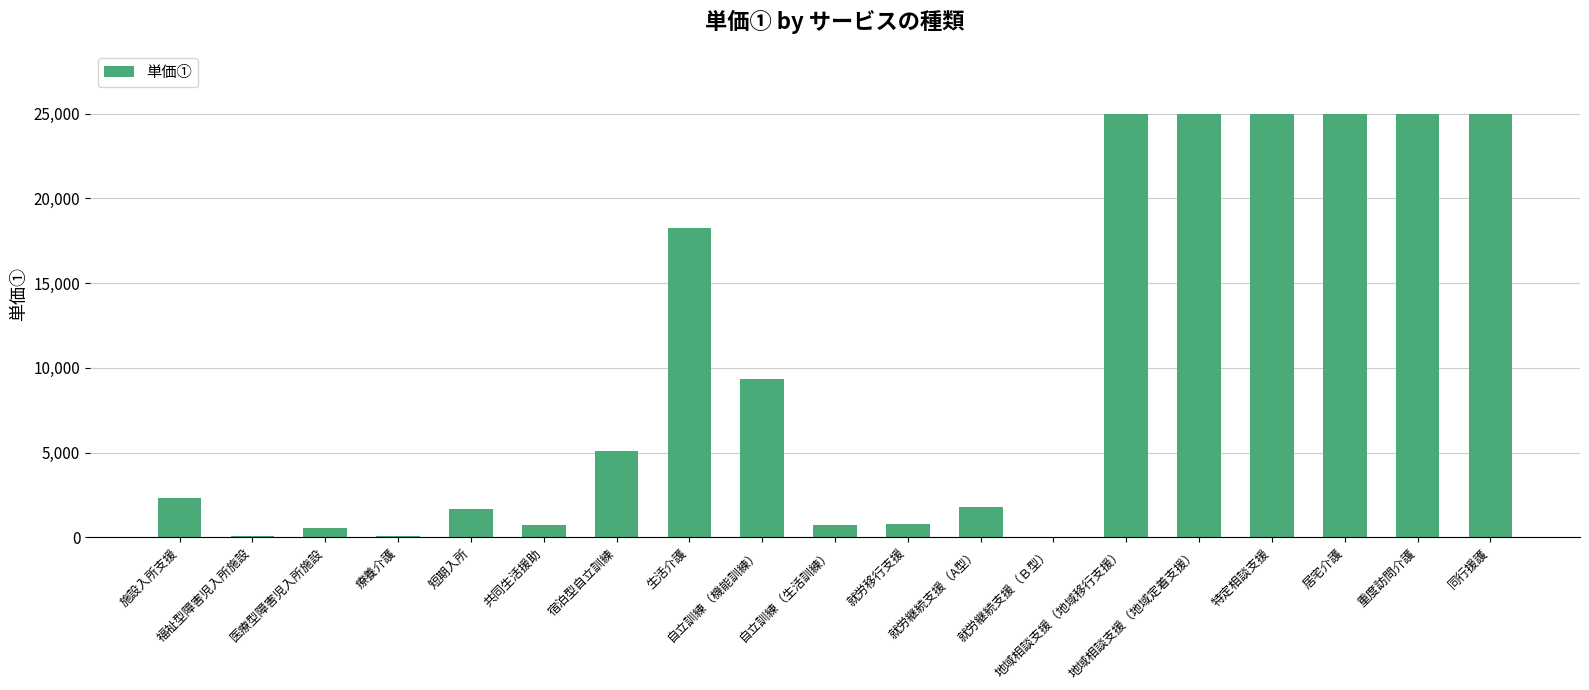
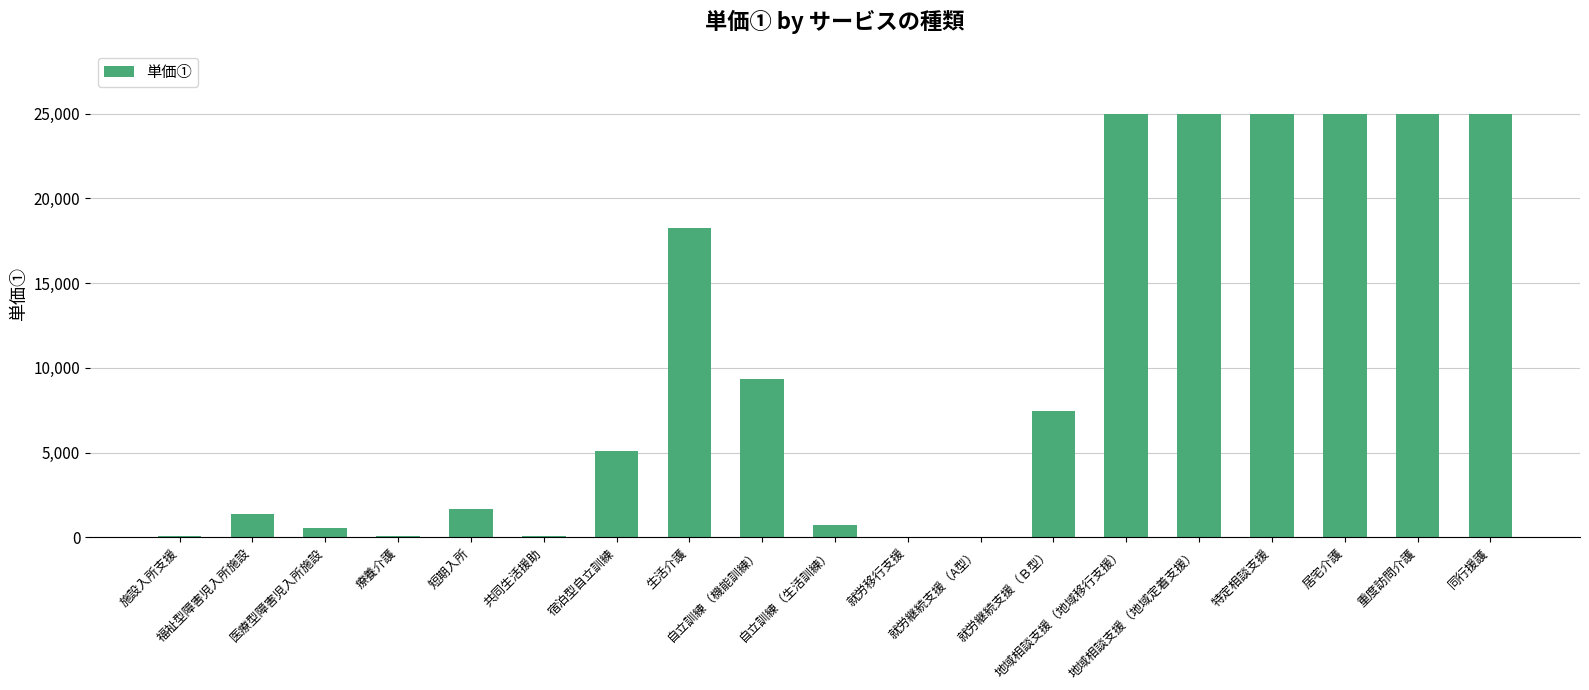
  {
-   "施設入所支援": "2,300",
-   "福祉型障害児入所施設": "100",
+   "施設入所支援": "100",
+   "福祉型障害児入所施設": "1,400",
    "医療型障害児入所施設": "500",
    "短期入所": "1,600",
-   "共同生活援助": "800",
+   "共同生活援助": "100",
    "宿泊型自立訓練": "5,100",
    "生活介護": "18,300",
    "自立訓練（機能訓練）": "9,300",
    "自立訓練（生活訓練）": "700",
-   "就労移行支援": "800",
-   "就労継続支援（A型）": "1,800",
-   "就労継続支援（Ｂ型）": "0",
+   "就労移行支援": "0",
+   "就労継続支援（A型）": "0",
+   "就労継続支援（Ｂ型）": "7,500",
    "地域相談支援（地域移行支援）": "25,000",
    "地域相談支援（地域定着支援）": "25,000",
    "特定相談支援": "25,000",
    "居宅介護": "25,000",
    "重度訪問介護": "25,000",
    "同行援護": "25,000"
  }
